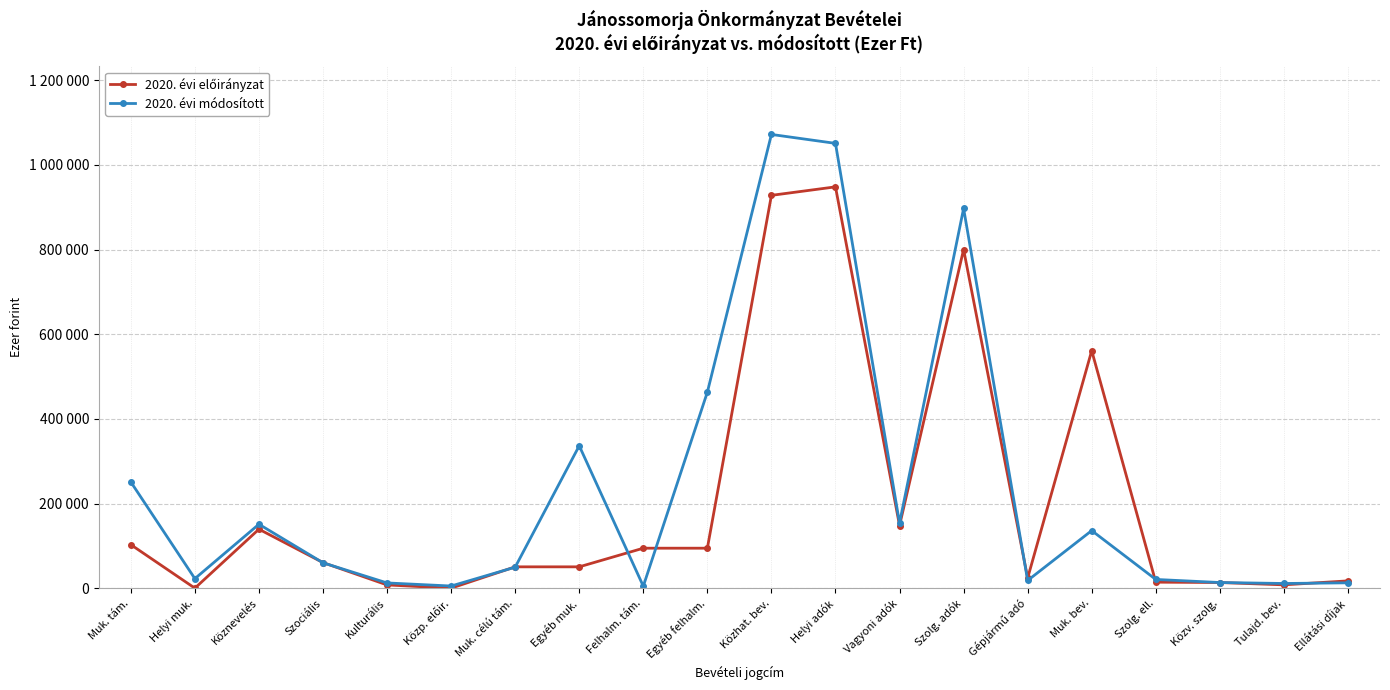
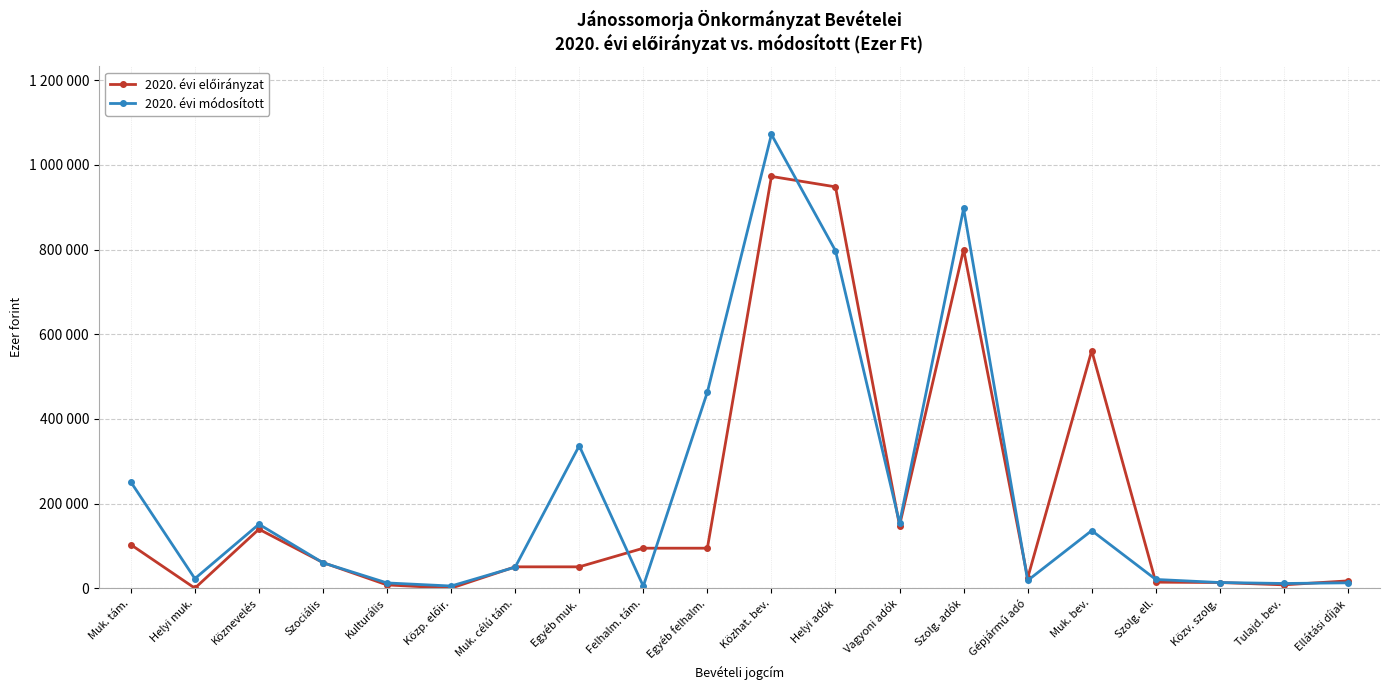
  {
    "2020. évi előirányzat": {
      "Muk. tám.": 100000,
      "Helyi muk.": 0,
      "Köznevelés": 140000,
      "Egyéb muk.": 50000,
      "Felhalm. tám.": 90000,
      "Egyéb felhalm.": 90000,
-     "Közhat. bev.": 930000,
+     "Közhat. bev.": 970000,
      "Helyi adók": 950000,
      "Szolg. adók": 800000,
      "Muk. bev.": 560000,
      "Szolg. ell.": 10000
    },
    "2020. évi módosított": {
      "Muk. tám.": 250000,
      "Helyi muk.": 20000,
      "Köznevelés": 150000,
      "Egyéb muk.": 340000,
      "Felhalm. tám.": 0,
      "Egyéb felhalm.": 460000,
      "Közhat. bev.": 1070000,
-     "Helyi adók": 1050000,
+     "Helyi adók": 800000,
      "Szolg. adók": 900000,
      "Muk. bev.": 140000,
      "Szolg. ell.": 20000
    }
  }
